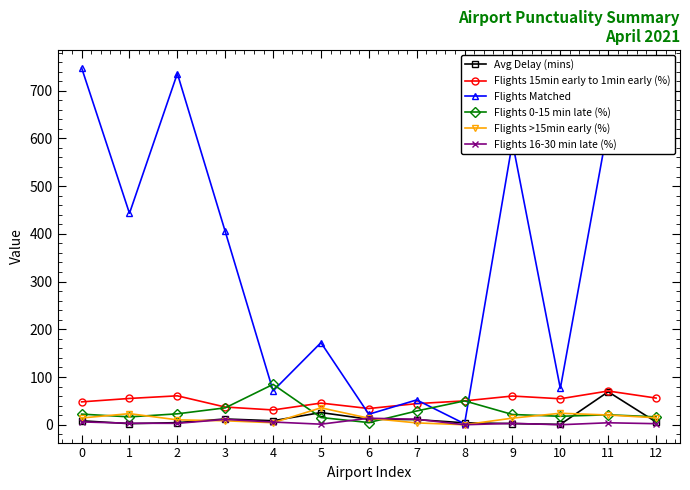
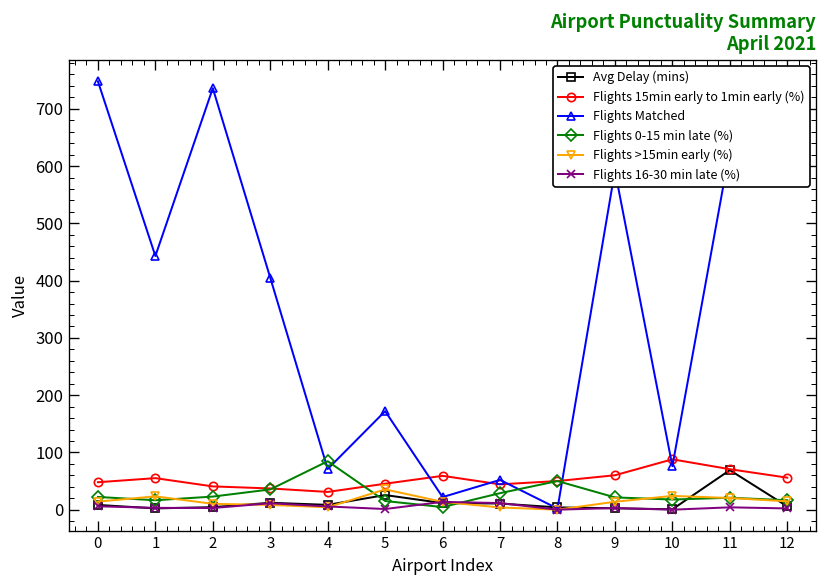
  {
    "Avg Delay (mins)": {
      "5": 30
    },
    "Flights 15min early to 1min early (%)": {
      "0": 50,
      "1": 60,
-     "2": 60,
+     "2": 40,
      "4": 30,
      "5": 50,
-     "6": 30,
+     "6": 60,
      "7": 40,
      "9": 60,
-     "10": 50,
+     "10": 90,
      "12": 60
    },
    "Flights Matched": {
      "0": 750,
      "1": 440,
      "2": 740,
      "3": 410,
      "4": 70,
      "5": 170,
      "6": 20,
      "7": 50,
      "10": 80
    },
    "Flights 0-15 min late (%)": {
      "0": 20,
      "1": 20,
      "2": 20,
      "4": 80,
      "5": 20,
      "6": 0,
      "7": 30,
      "9": 20,
      "10": 20
    },
    "Flights >15min early (%)": {
      "0": 10,
      "1": 20,
      "2": 10,
      "5": 40,
      "7": 0,
      "9": 10,
      "10": 20
    },
    "Flights 16-30 min late (%)": {
      "5": 0,
      "11": 0
    }
  }
